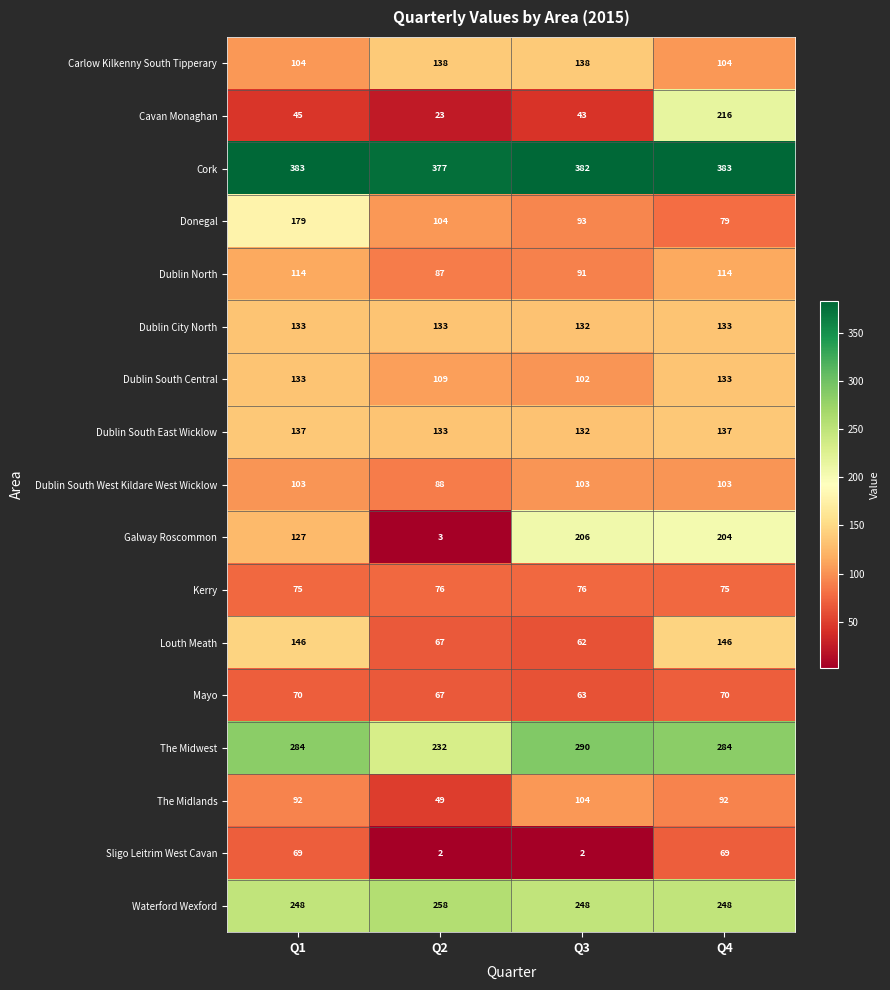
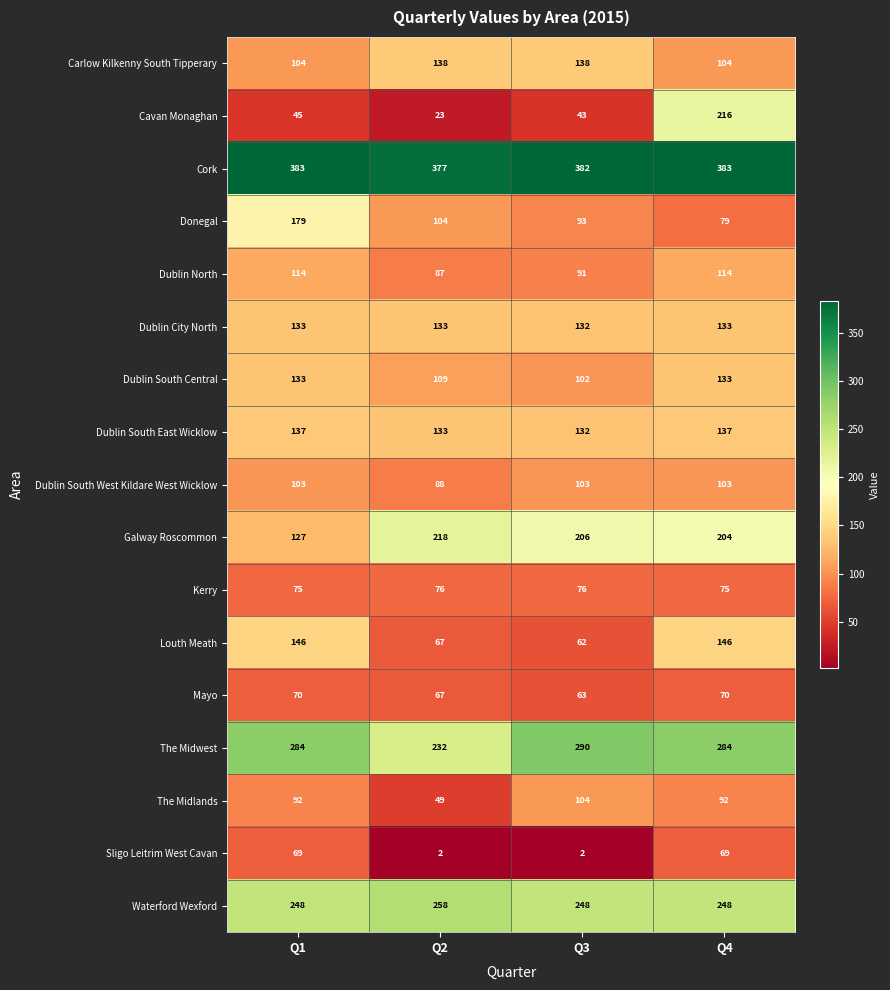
  {
    "Carlow Kilkenny South Tipperary": {
      "Q1": 104,
      "Q2": 138,
      "Q3": 138,
      "Q4": 104
    },
    "Cavan Monaghan": {
      "Q1": 45,
      "Q2": 23,
      "Q3": 43,
      "Q4": 216
    },
    "Cork": {
      "Q1": 383,
      "Q2": 377,
      "Q3": 382,
      "Q4": 383
    },
    "Donegal": {
      "Q1": 179,
      "Q2": 104,
      "Q3": 93,
      "Q4": 79
    },
    "Dublin North": {
      "Q1": 114,
      "Q2": 87,
      "Q3": 91,
      "Q4": 114
    },
    "Dublin City North": {
      "Q1": 133,
      "Q2": 133,
      "Q3": 132,
      "Q4": 133
    },
    "Dublin South Central": {
      "Q1": 133,
      "Q2": 109,
      "Q3": 102,
      "Q4": 133
    },
    "Dublin South East Wicklow": {
      "Q1": 137,
      "Q2": 133,
      "Q3": 132,
      "Q4": 137
    },
    "Dublin South West Kildare West Wicklow": {
      "Q1": 103,
      "Q2": 88,
      "Q3": 103,
      "Q4": 103
    },
    "Galway Roscommon": {
      "Q1": 127,
-     "Q2": 3,
+     "Q2": 218,
      "Q3": 206,
      "Q4": 204
    },
    "Kerry": {
      "Q1": 75,
      "Q2": 76,
      "Q3": 76,
      "Q4": 75
    },
    "Louth Meath": {
      "Q1": 146,
      "Q2": 67,
      "Q3": 62,
      "Q4": 146
    },
    "Mayo": {
      "Q1": 70,
      "Q2": 67,
      "Q3": 63,
      "Q4": 70
    },
    "The Midwest": {
      "Q1": 284,
      "Q2": 232,
      "Q3": 290,
      "Q4": 284
    },
    "The Midlands": {
      "Q1": 92,
      "Q2": 49,
      "Q3": 104,
      "Q4": 92
    },
    "Sligo Leitrim West Cavan": {
      "Q1": 69,
      "Q2": 2,
      "Q3": 2,
      "Q4": 69
    },
    "Waterford Wexford": {
      "Q1": 248,
      "Q2": 258,
      "Q3": 248,
      "Q4": 248
    }
  }
